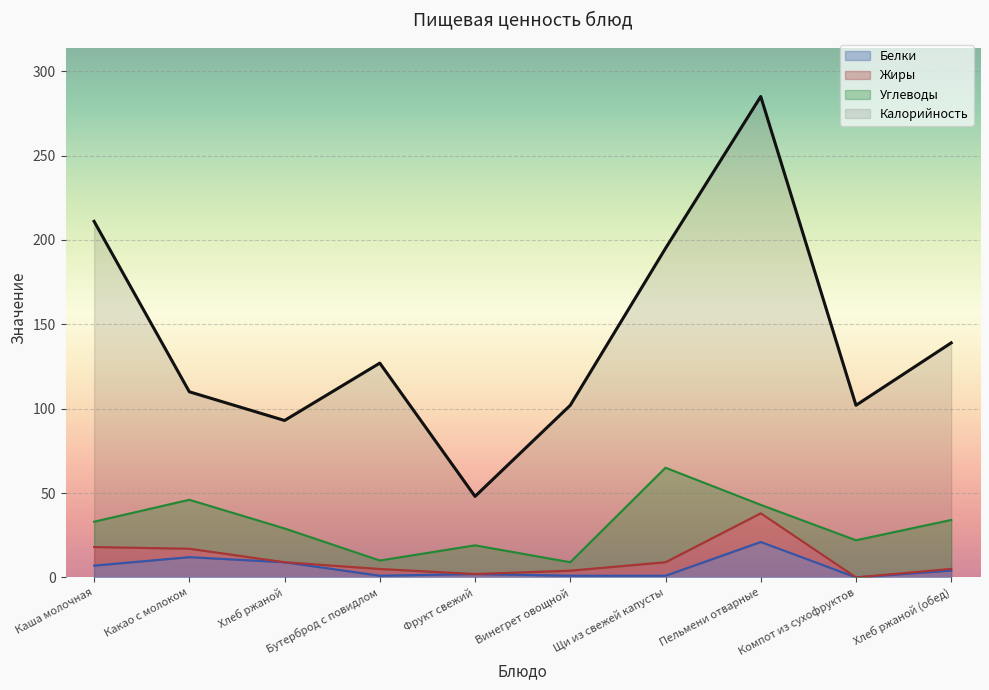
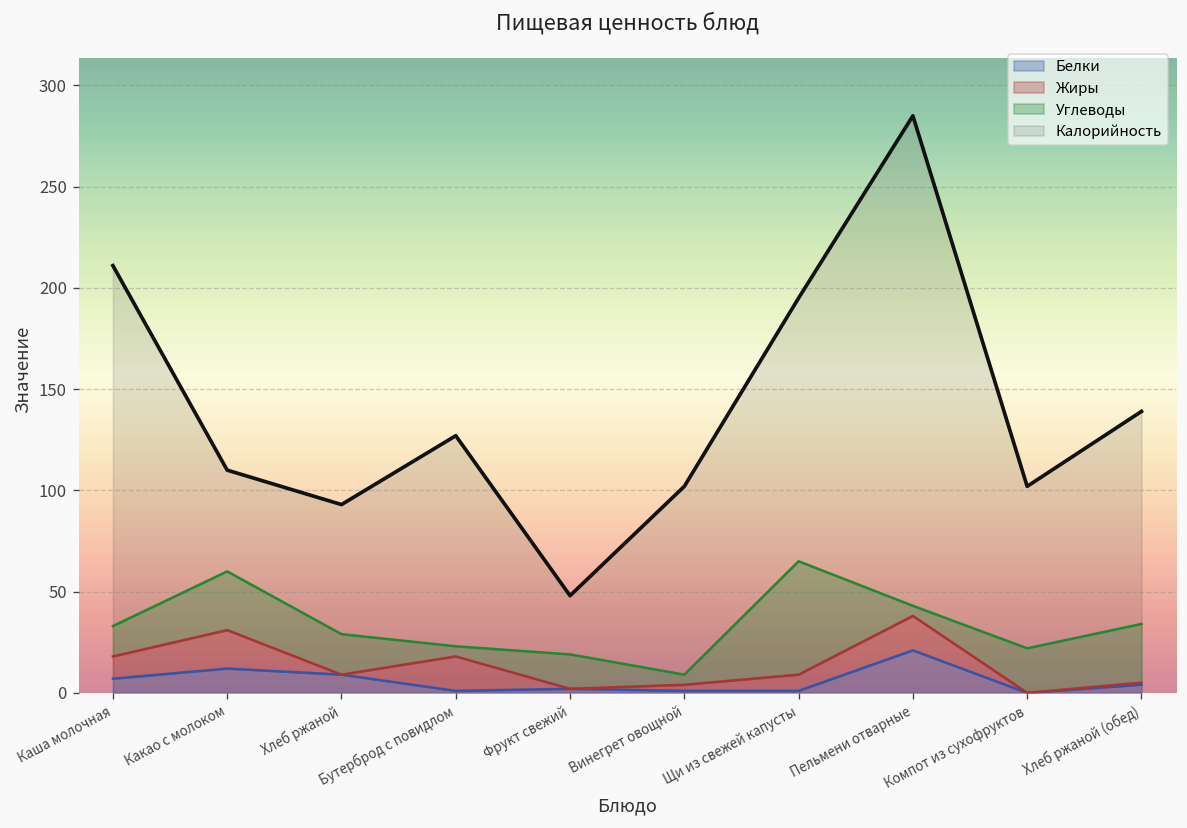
  {
    "Белки": {
      "Каша молочная": 7,
      "Какао с молоком": 12,
      "Бутерброд с повидлом": 1,
      "Винегрет овощной": 1,
      "Щи из свежей капусты": 1,
      "Пельмени отварные": 21
    },
    "Жиры": {
      "Каша молочная": 11,
-     "Какао с молоком": 5,
-     "Бутерброд с повидлом": 4,
+     "Какао с молоком": 19,
+     "Бутерброд с повидлом": 17,
      "Винегрет овощной": 3,
      "Щи из свежей капусты": 8,
      "Пельмени отварные": 17
    }
  }
